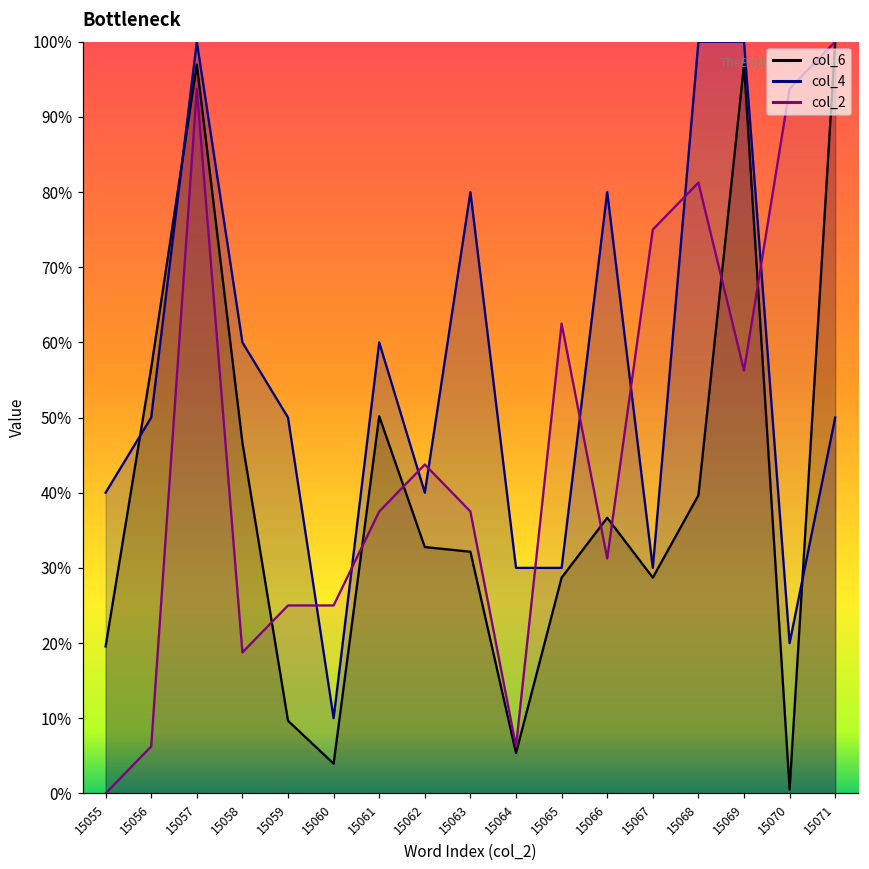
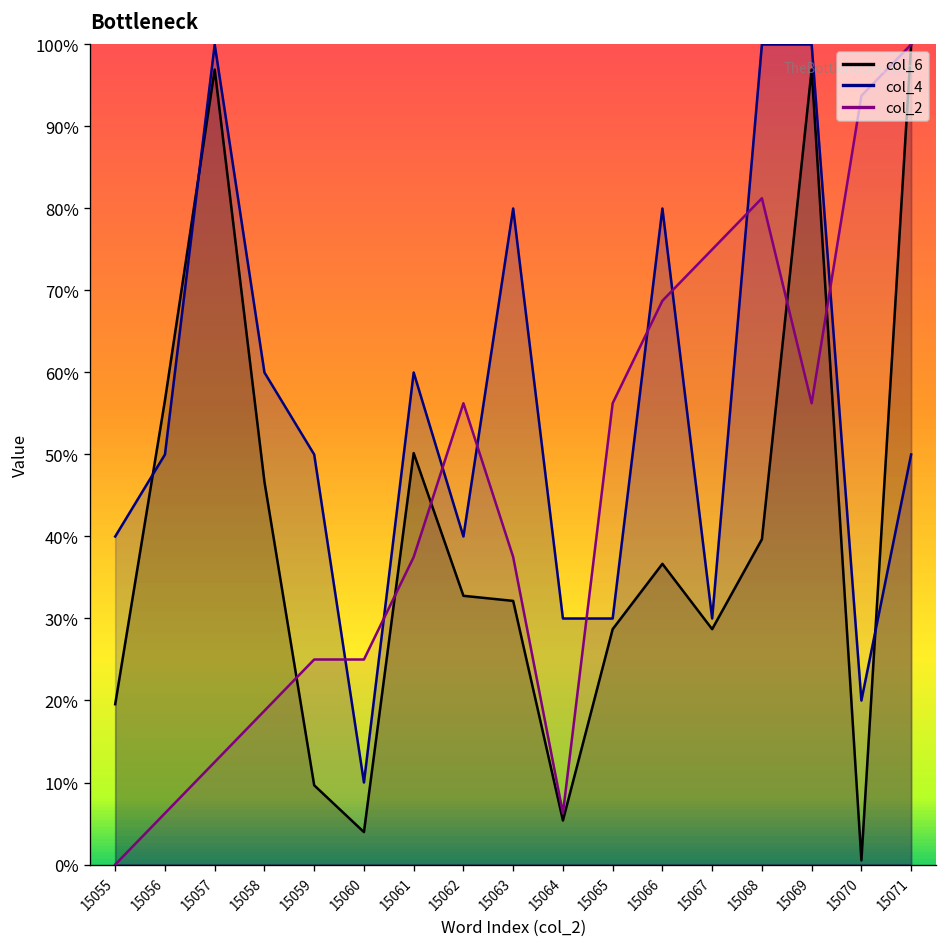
  {
    "col_2": {
      "15055": "0%",
      "15056": "6%",
-     "15057": "94%",
+     "15057": "13%",
      "15058": "19%",
      "15059": "25%",
      "15060": "25%",
      "15061": "38%",
-     "15062": "44%",
+     "15062": "56%",
      "15063": "38%",
      "15064": "6%",
-     "15065": "63%",
-     "15066": "31%",
+     "15065": "56%",
+     "15066": "69%",
      "15067": "75%",
      "15068": "81%",
      "15069": "56%"
    }
  }
